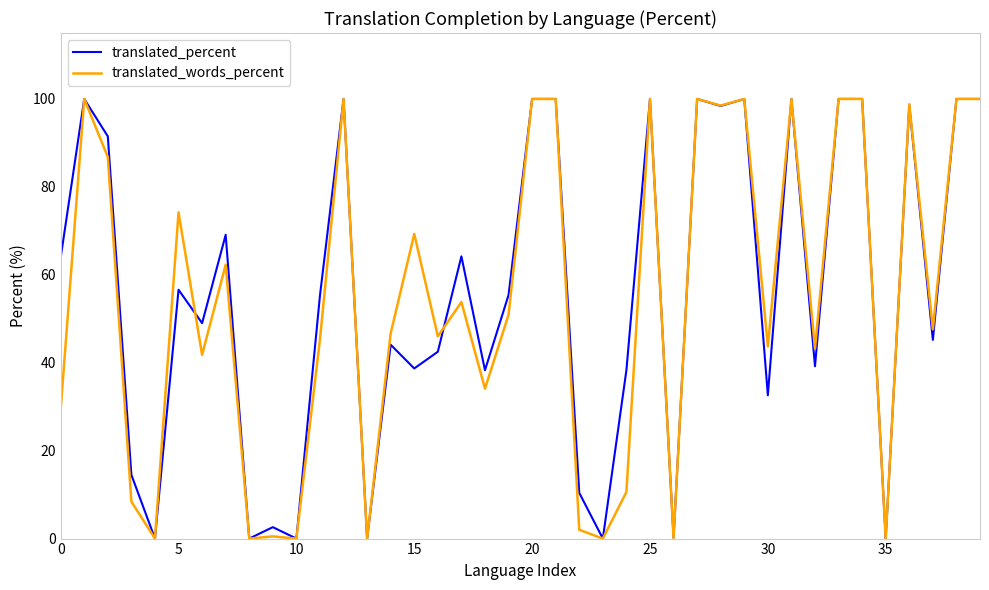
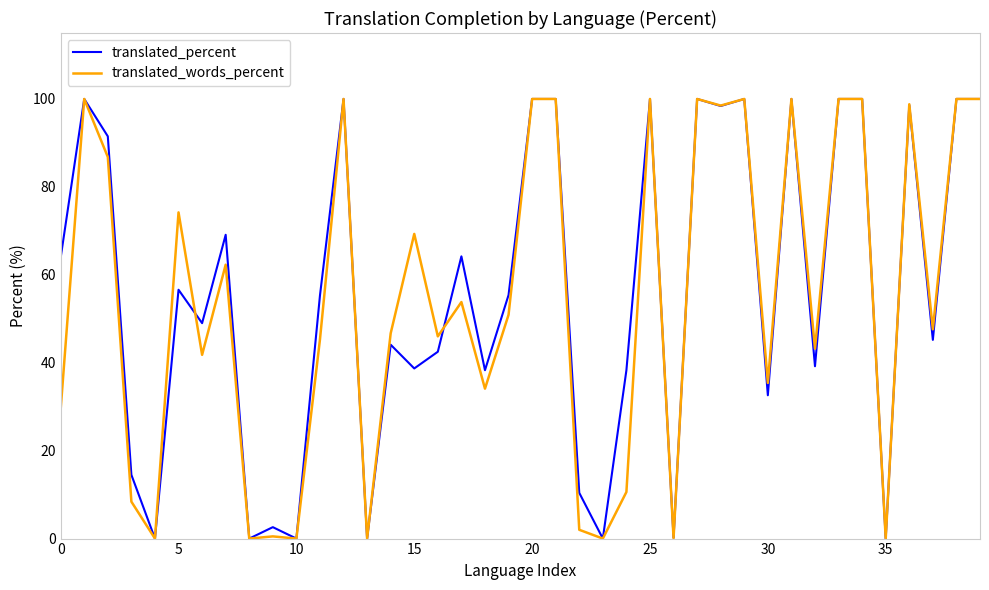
  {
    "translated_percent": {
      "0": 64,
      "5": 57,
      "15": 39,
      "30": 33
    },
    "translated_words_percent": {
      "0": 29,
      "5": 74,
      "15": 69,
-     "30": 44
+     "30": 35
    }
  }
